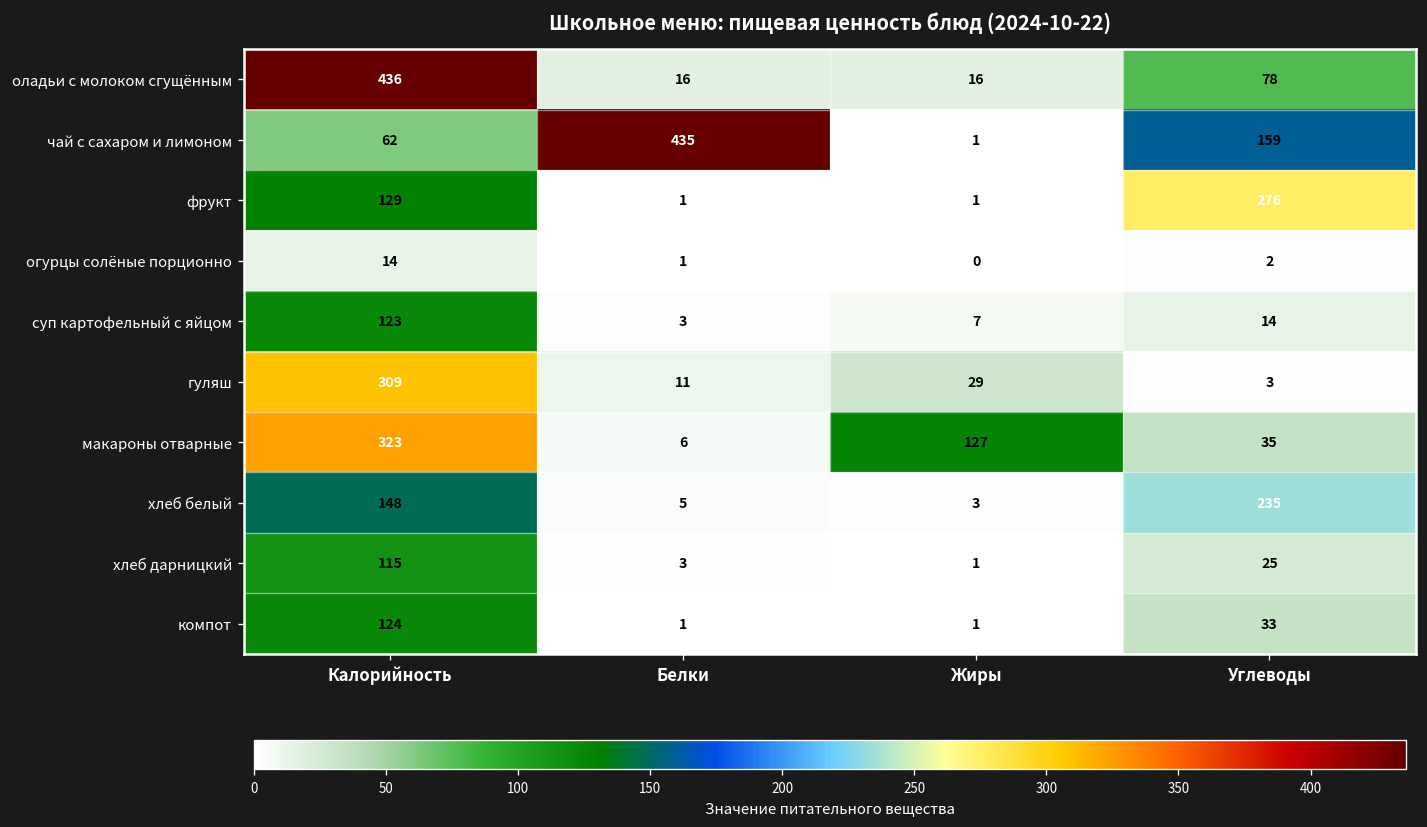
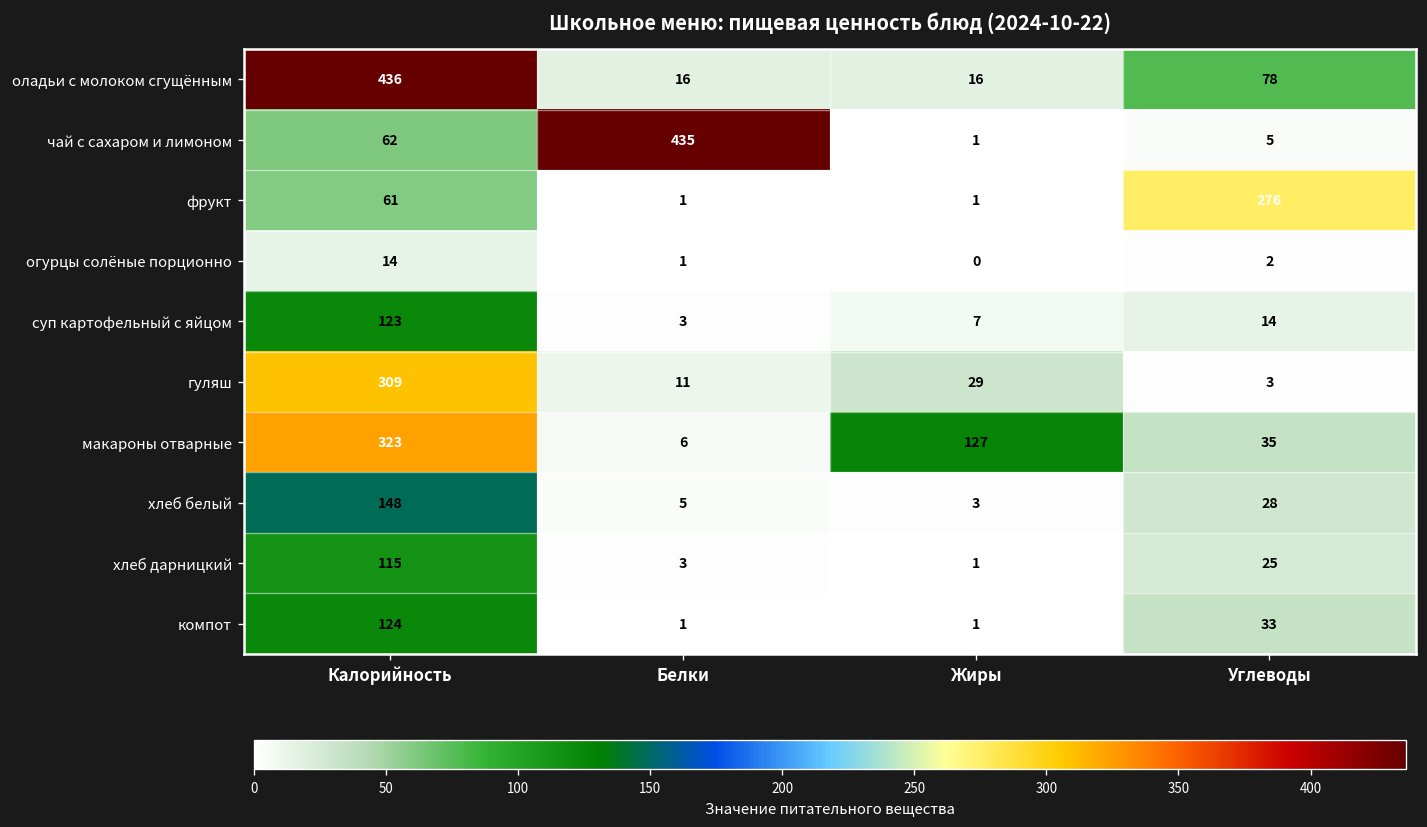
  {
    "оладьи с молоком сгущённым": {
      "Калорийность": 436,
      "Белки": 16,
      "Жиры": 16,
      "Углеводы": 78
    },
    "чай с сахаром и лимоном": {
      "Калорийность": 62,
      "Белки": 435,
      "Жиры": 1,
-     "Углеводы": 159
+     "Углеводы": 5
    },
    "фрукт": {
-     "Калорийность": 129,
+     "Калорийность": 61,
      "Белки": 1,
      "Жиры": 1,
      "Углеводы": 276
    },
    "огурцы солёные порционно": {
      "Калорийность": 14,
      "Белки": 1,
      "Жиры": 0,
      "Углеводы": 2
    },
    "суп картофельный с яйцом": {
      "Калорийность": 123,
      "Белки": 3,
      "Жиры": 7,
      "Углеводы": 14
    },
    "гуляш": {
      "Калорийность": 309,
      "Белки": 11,
      "Жиры": 29,
      "Углеводы": 3
    },
    "макароны отварные": {
      "Калорийность": 323,
      "Белки": 6,
      "Жиры": 127,
      "Углеводы": 35
    },
    "хлеб белый": {
      "Калорийность": 148,
      "Белки": 5,
      "Жиры": 3,
-     "Углеводы": 235
+     "Углеводы": 28
    },
    "хлеб дарницкий": {
      "Калорийность": 115,
      "Белки": 3,
      "Жиры": 1,
      "Углеводы": 25
    },
    "компот": {
      "Калорийность": 124,
      "Белки": 1,
      "Жиры": 1,
      "Углеводы": 33
    }
  }
